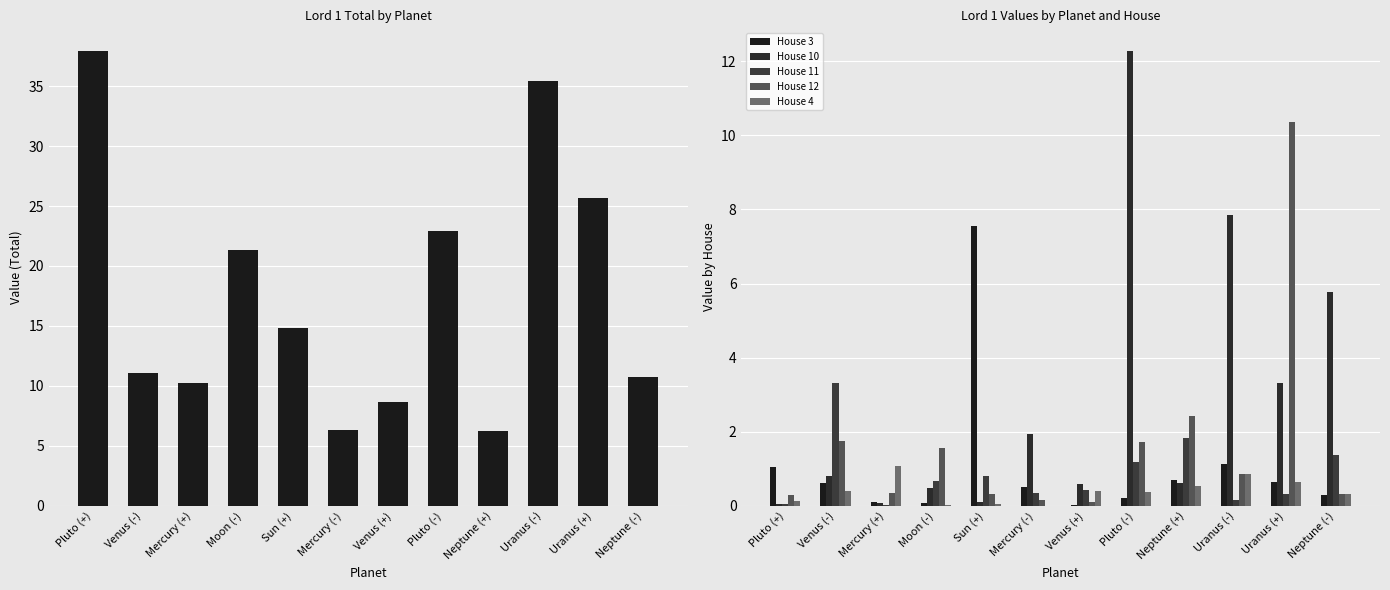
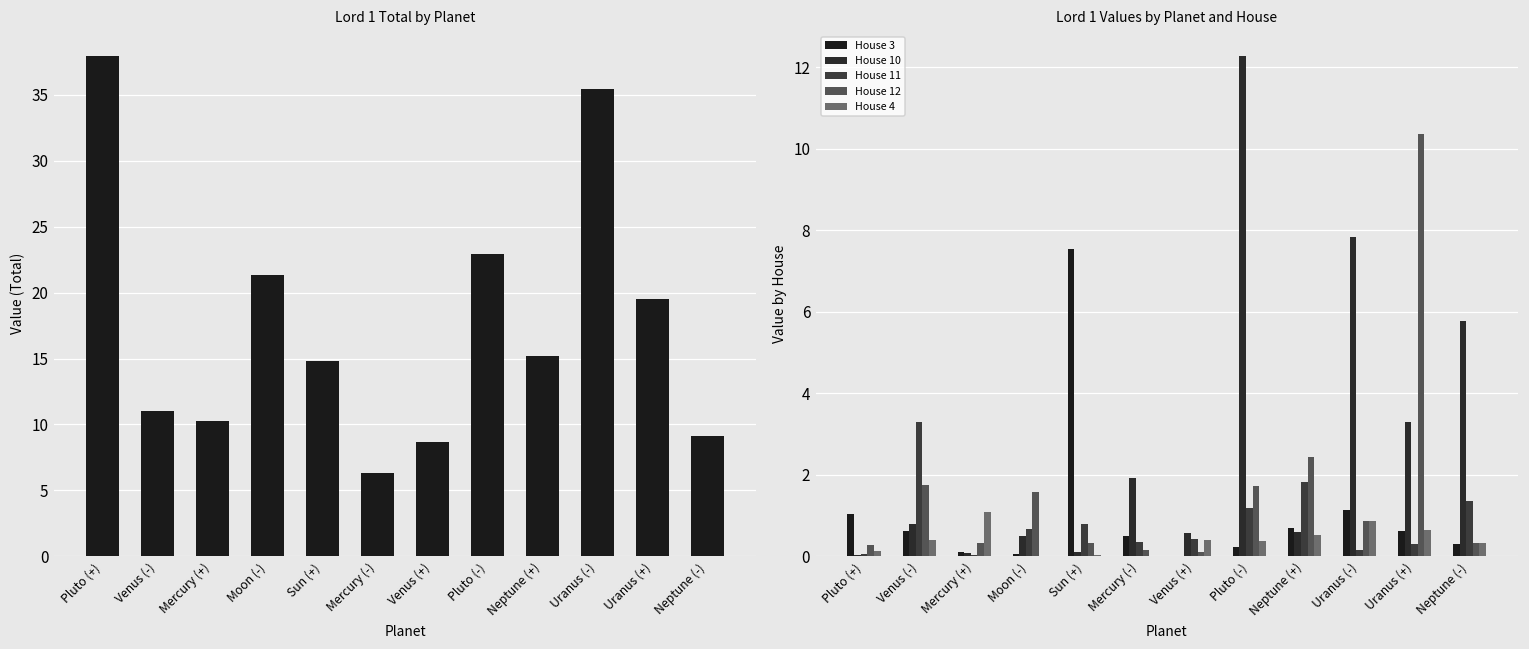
  {
    "Lord 1 Total by Planet": {
      "Pluto (+)": 37.9,
      "Venus (-)": 11.0,
      "Mercury (+)": 10.3,
      "Moon (-)": 21.3,
      "Sun (+)": 14.8,
      "Mercury (-)": 6.4,
      "Venus (+)": 8.7,
      "Pluto (-)": 23.0,
-     "Neptune (+)": 6.2,
+     "Neptune (+)": 15.2,
      "Uranus (-)": 35.4,
-     "Uranus (+)": 25.7,
-     "Neptune (-)": 10.8
+     "Uranus (+)": 19.5,
+     "Neptune (-)": 9.1
    }
  }
